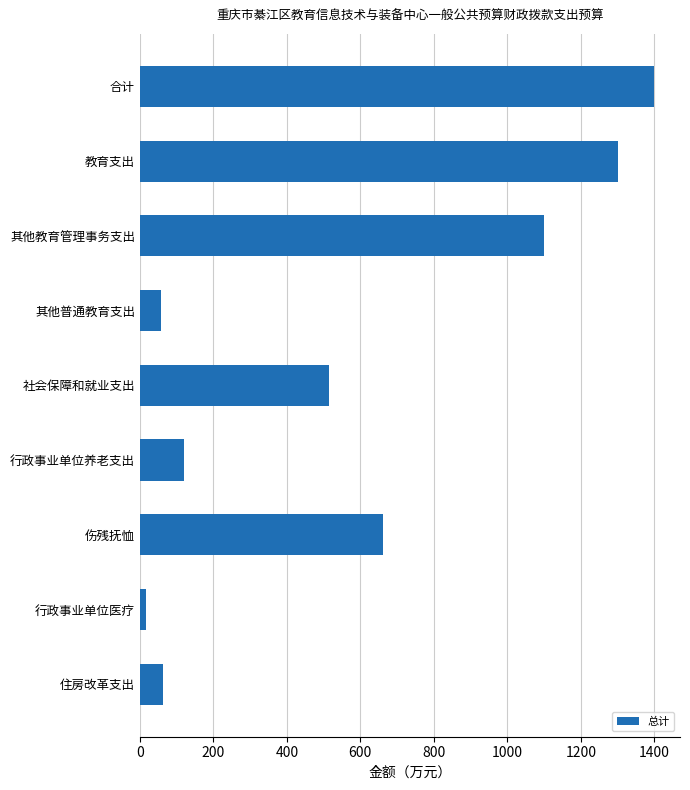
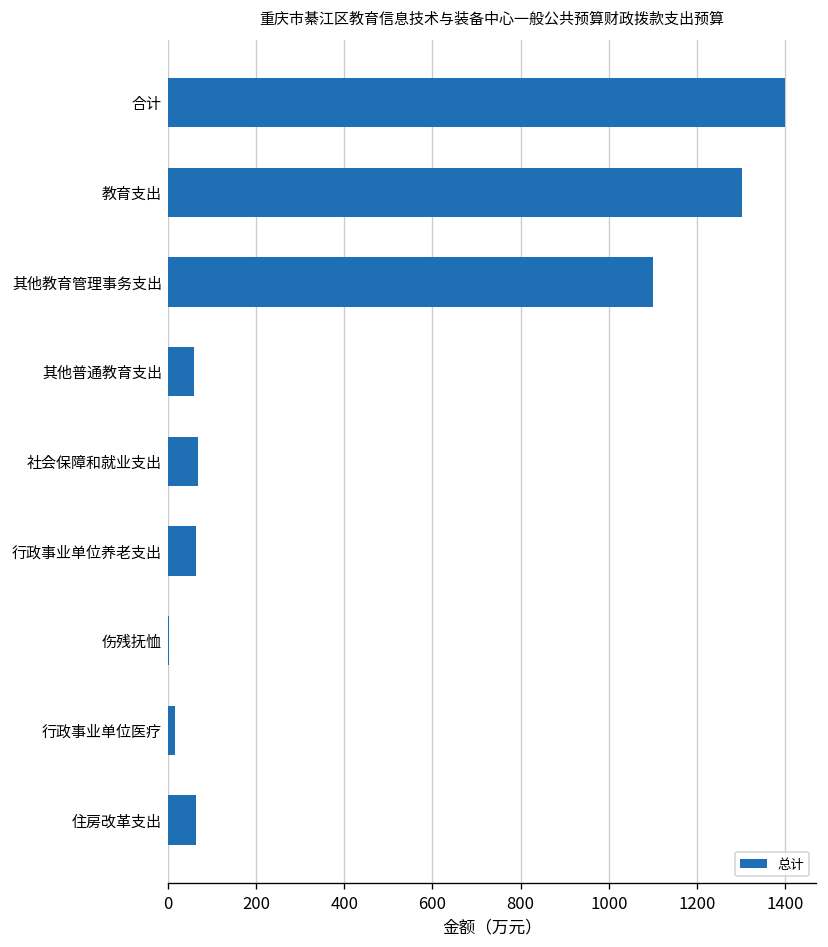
  {
    "合计": 1400,
    "教育支出": 1300,
    "其他教育管理事务支出": 1100,
    "其他普通教育支出": 60,
-   "社会保障和就业支出": 510,
-   "行政事业单位养老支出": 120,
-   "伤残抚恤": 660,
+   "社会保障和就业支出": 70,
+   "行政事业单位养老支出": 60,
+   "伤残抚恤": 0,
    "行政事业单位医疗": 20,
    "住房改革支出": 60
  }
